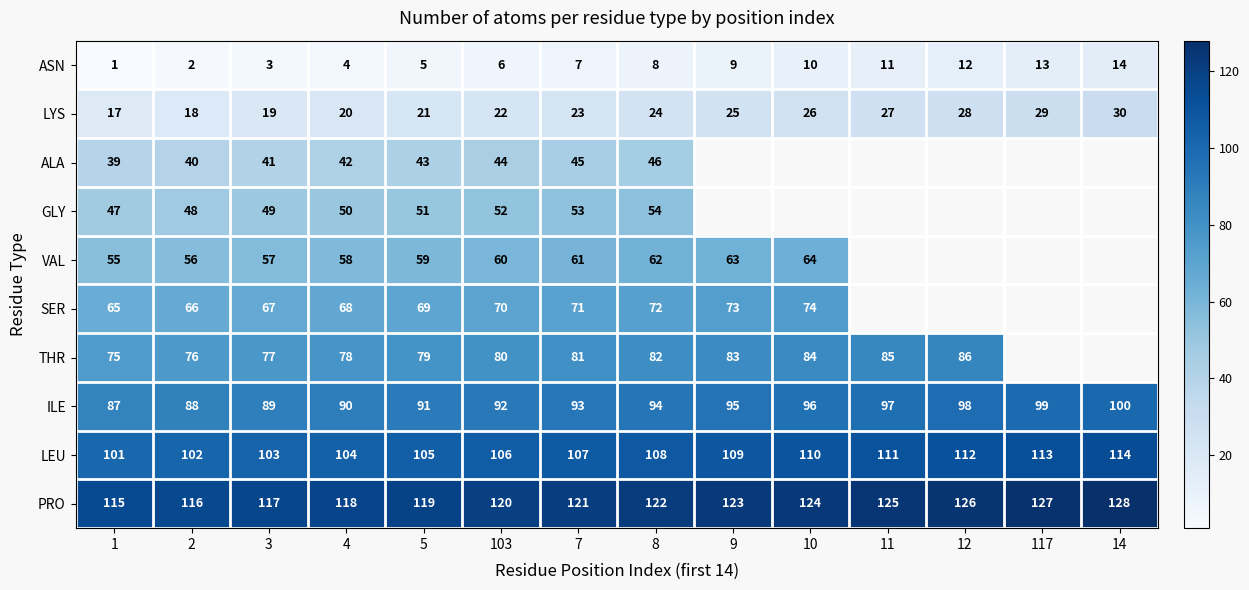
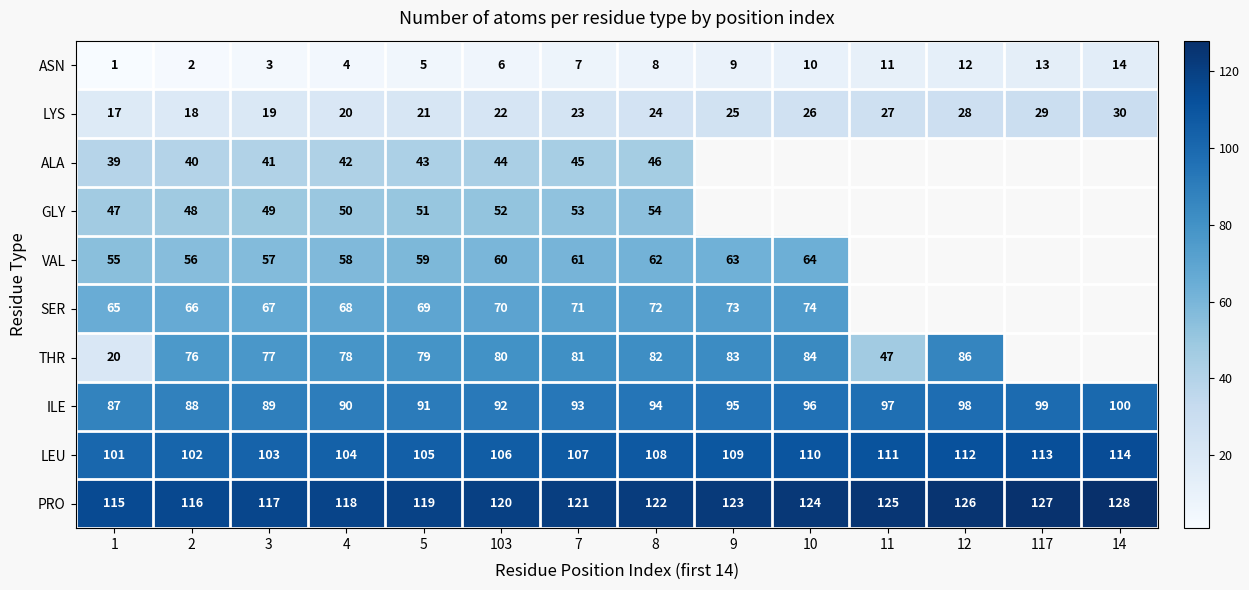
  {
    "ASN": {
      "1": 1,
      "2": 2,
      "3": 3,
      "4": 4,
      "5": 5,
      "103": 6,
      "7": 7,
      "8": 8,
      "9": 9,
      "10": 10,
      "11": 11,
      "12": 12,
      "117": 13,
      "14": 14
    },
    "LYS": {
      "1": 17,
      "2": 18,
      "3": 19,
      "4": 20,
      "5": 21,
      "103": 22,
      "7": 23,
      "8": 24,
      "9": 25,
      "10": 26,
      "11": 27,
      "12": 28,
      "117": 29,
      "14": 30
    },
    "ALA": {
      "1": 39,
      "2": 40,
      "3": 41,
      "4": 42,
      "5": 43,
      "103": 44,
      "7": 45,
      "8": 46
    },
    "GLY": {
      "1": 47,
      "2": 48,
      "3": 49,
      "4": 50,
      "5": 51,
      "103": 52,
      "7": 53,
      "8": 54
    },
    "VAL": {
      "1": 55,
      "2": 56,
      "3": 57,
      "4": 58,
      "5": 59,
      "103": 60,
      "7": 61,
      "8": 62,
      "9": 63,
      "10": 64
    },
    "SER": {
      "1": 65,
      "2": 66,
      "3": 67,
      "4": 68,
      "5": 69,
      "103": 70,
      "7": 71,
      "8": 72,
      "9": 73,
      "10": 74
    },
    "THR": {
-     "1": 75,
+     "1": 20,
      "2": 76,
      "3": 77,
      "4": 78,
      "5": 79,
      "103": 80,
      "7": 81,
      "8": 82,
      "9": 83,
      "10": 84,
-     "11": 85,
+     "11": 47,
      "12": 86
    },
    "ILE": {
      "1": 87,
      "2": 88,
      "3": 89,
      "4": 90,
      "5": 91,
      "103": 92,
      "7": 93,
      "8": 94,
      "9": 95,
      "10": 96,
      "11": 97,
      "12": 98,
      "117": 99,
      "14": 100
    },
    "LEU": {
      "1": 101,
      "2": 102,
      "3": 103,
      "4": 104,
      "5": 105,
      "103": 106,
      "7": 107,
      "8": 108,
      "9": 109,
      "10": 110,
      "11": 111,
      "12": 112,
      "117": 113,
      "14": 114
    },
    "PRO": {
      "1": 115,
      "2": 116,
      "3": 117,
      "4": 118,
      "5": 119,
      "103": 120,
      "7": 121,
      "8": 122,
      "9": 123,
      "10": 124,
      "11": 125,
      "12": 126,
      "117": 127,
      "14": 128
    }
  }
